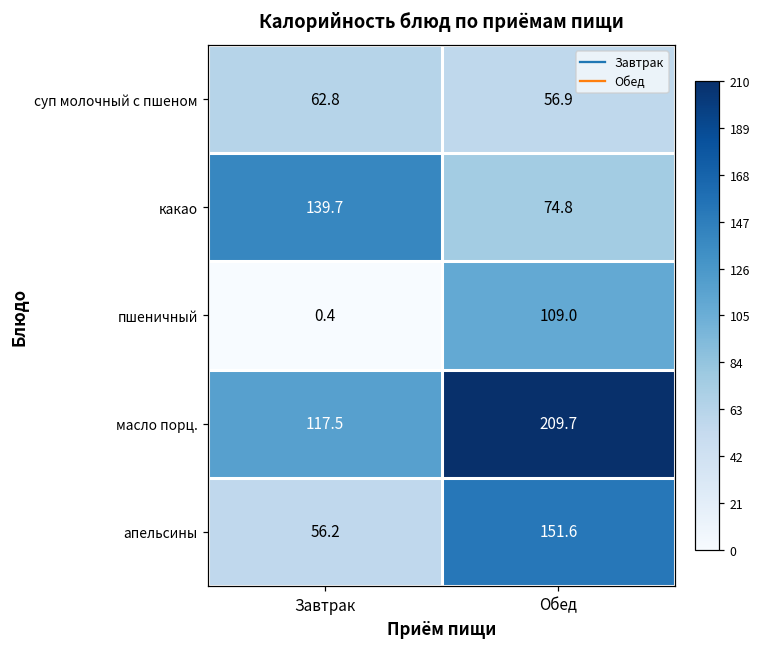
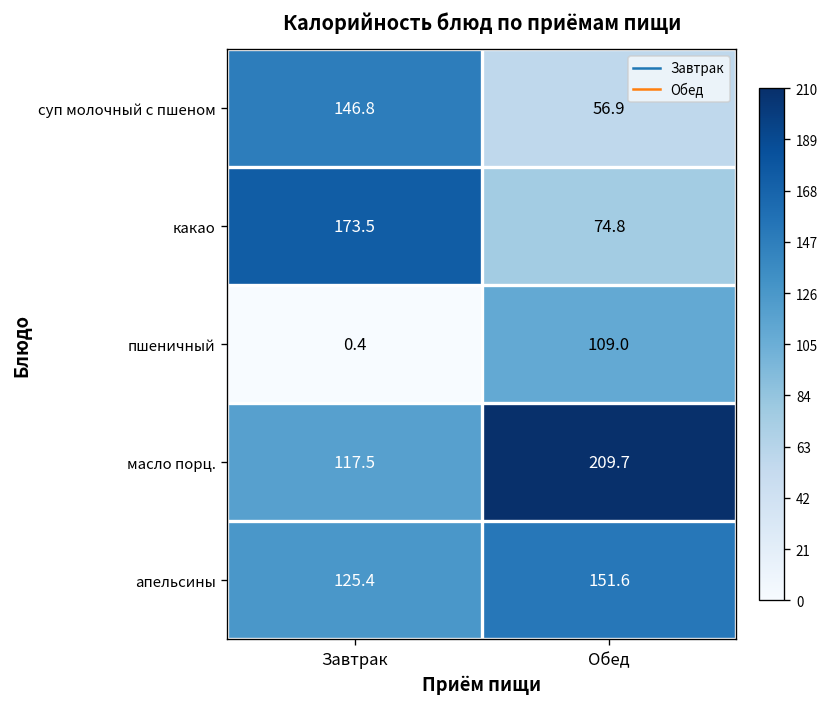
  {
    "суп молочный с пшеном": {
-     "Завтрак": 62.8,
+     "Завтрак": 146.8,
      "Обед": 56.9
    },
    "какао": {
-     "Завтрак": 139.7,
+     "Завтрак": 173.5,
      "Обед": 74.8
    },
    "пшеничный": {
      "Завтрак": 0.4,
      "Обед": 109.0
    },
    "масло порц.": {
      "Завтрак": 117.5,
      "Обед": 209.7
    },
    "апельсины": {
-     "Завтрак": 56.2,
+     "Завтрак": 125.4,
      "Обед": 151.6
    }
  }
